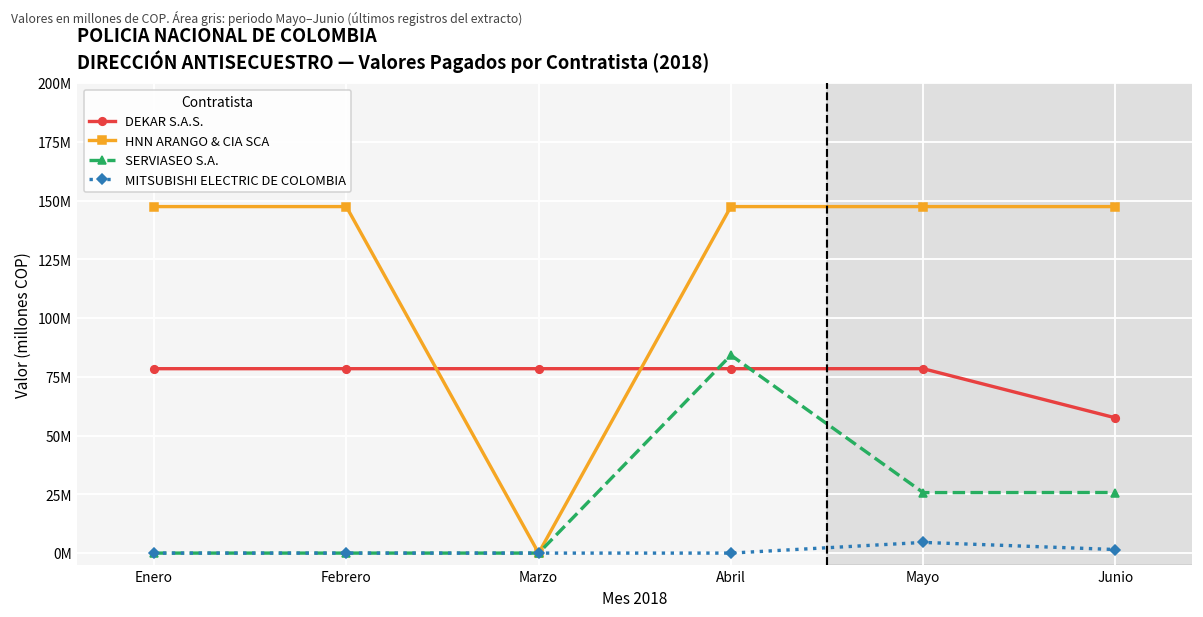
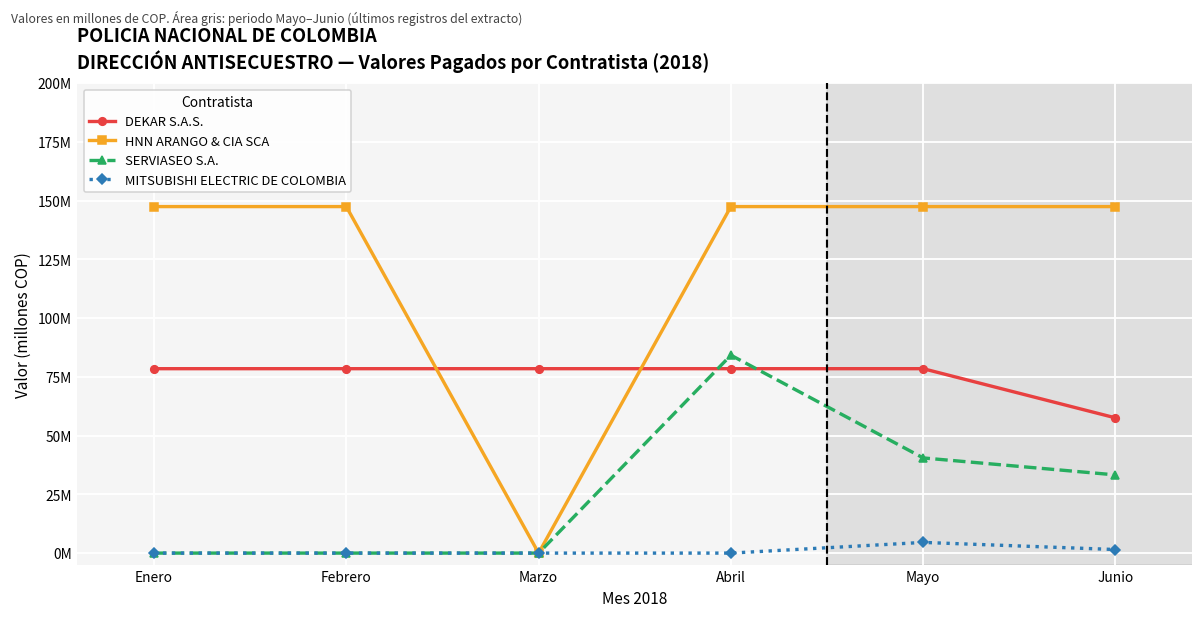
  {
    "DEKAR S.A.S.": {
      "Enero": 78000000,
      "Febrero": 78000000,
      "Marzo": 78000000,
      "Abril": 78000000,
      "Mayo": 78000000,
      "Junio": 58000000
    },
    "HNN ARANGO & CIA SCA": {
      "Enero": 148000000,
      "Febrero": 148000000,
      "Abril": 148000000,
      "Mayo": 148000000,
      "Junio": 148000000
    },
    "SERVIASEO S.A.": {
      "Abril": 84000000,
-     "Mayo": 26000000,
-     "Junio": 26000000
+     "Mayo": 41000000,
+     "Junio": 33000000
    },
    "MITSUBISHI ELECTRIC DE COLOMBIA": {
      "Abril": 0,
      "Mayo": 5000000,
      "Junio": 2000000
    }
  }
